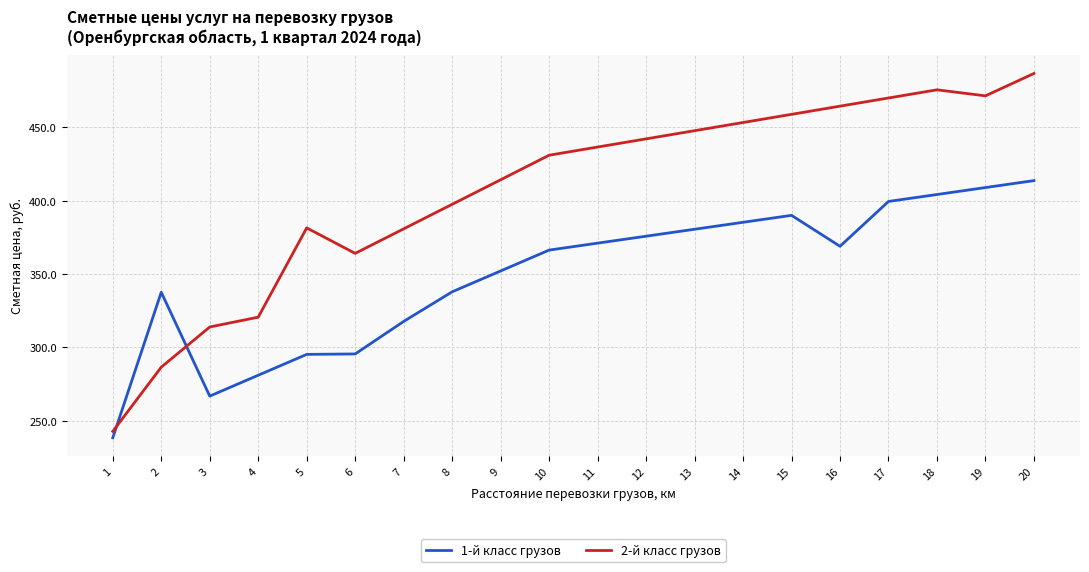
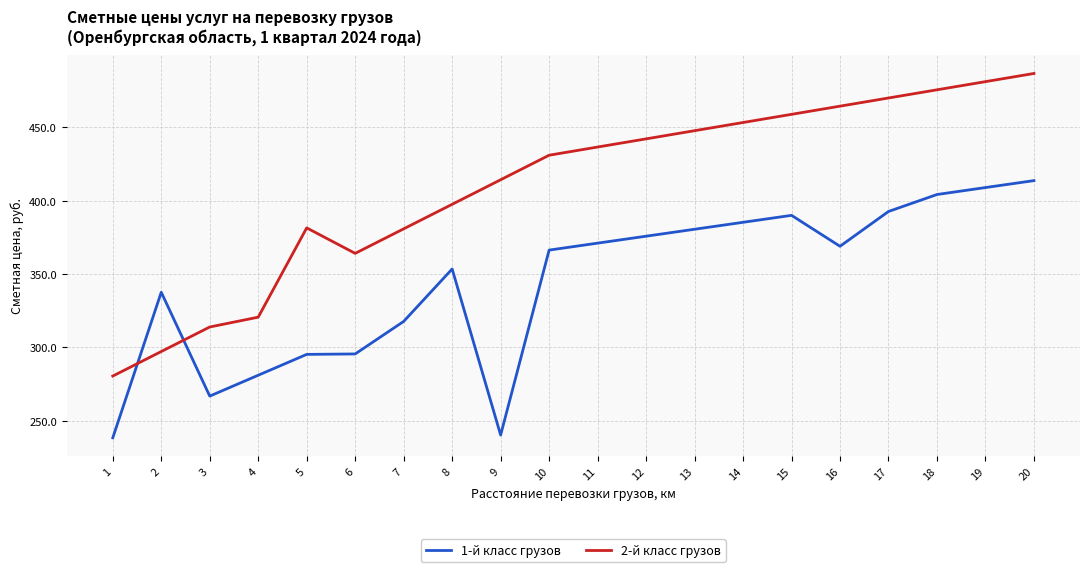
  {
    "1-й класс грузов": {
      "1": 238,
      "2": 338,
      "3": 267,
      "4": 281,
      "5": 295,
      "6": 296,
      "7": 318,
-     "8": 338,
-     "9": 352,
+     "8": 353,
+     "9": 240,
      "10": 366,
      "11": 371,
      "12": 376,
      "13": 381,
      "14": 385,
      "15": 390,
      "16": 369,
-     "17": 400,
+     "17": 393,
      "18": 404,
      "19": 409,
      "20": 414
    },
    "2-й класс грузов": {
-     "1": 243,
-     "2": 287,
+     "1": 281,
+     "2": 297,
      "3": 314,
      "4": 321,
      "5": 382,
      "6": 364,
      "7": 381,
      "8": 398,
      "9": 414,
      "10": 431,
      "11": 437,
      "12": 442,
      "13": 448,
      "14": 453,
      "15": 459,
      "16": 464,
      "17": 470,
      "18": 476,
-     "19": 471,
+     "19": 481,
      "20": 487
    }
  }
